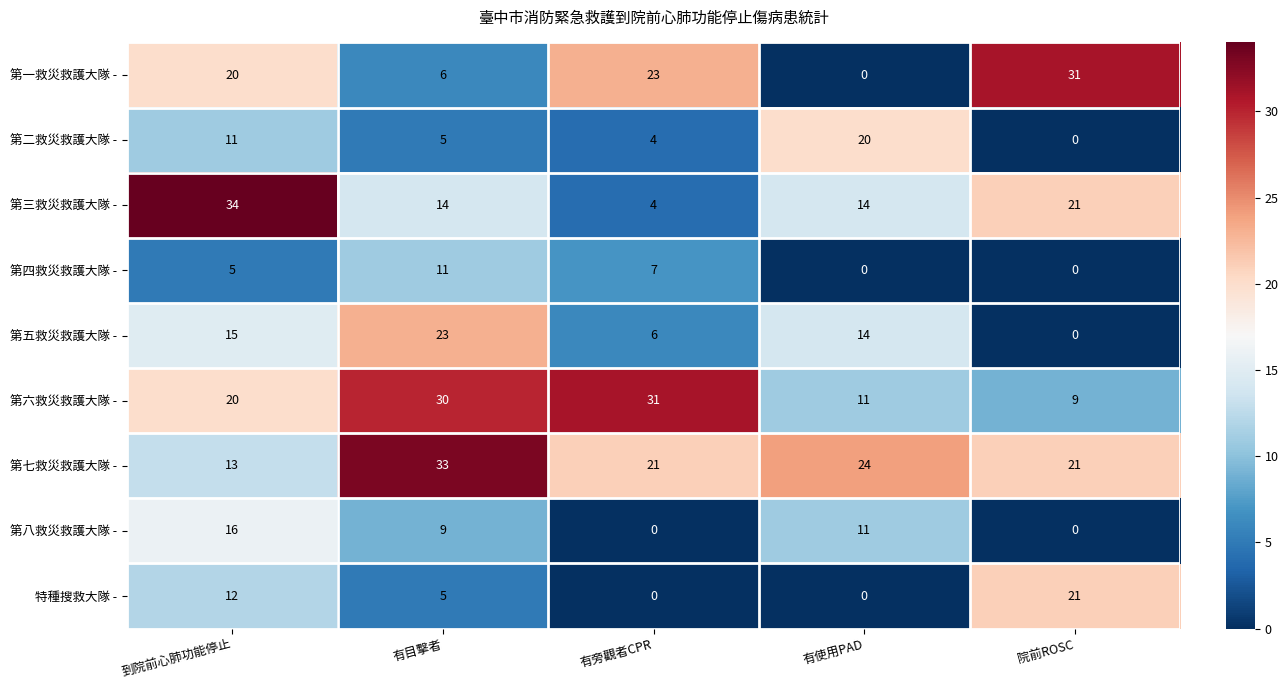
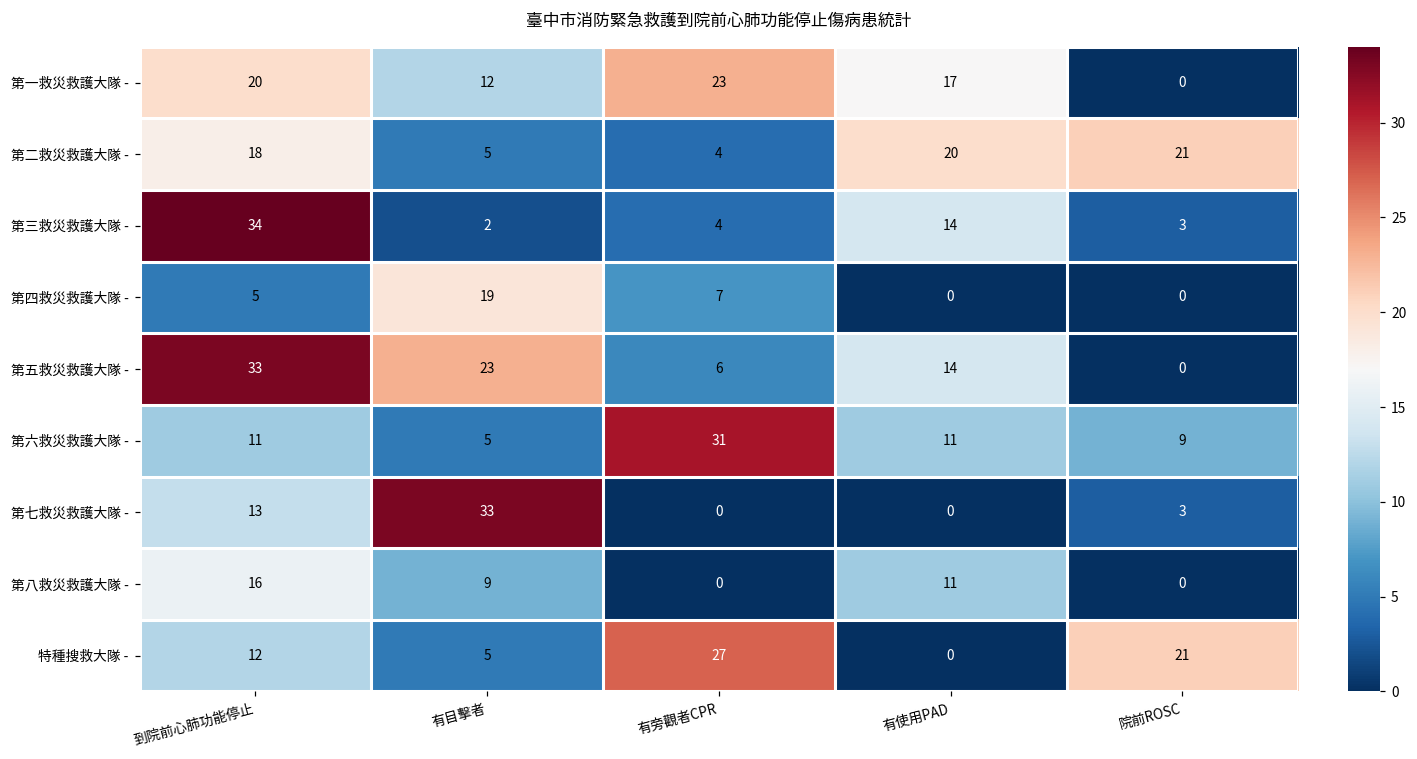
  {
    "第一救災救護大隊 -": {
      "到院前心肺功能停止": 20,
-     "有目擊者": 6,
+     "有目擊者": 12,
      "有旁觀者CPR": 23,
-     "有使用PAD": 0,
-     "院前ROSC": 31
+     "有使用PAD": 17,
+     "院前ROSC": 0
    },
    "第二救災救護大隊 -": {
-     "到院前心肺功能停止": 11,
+     "到院前心肺功能停止": 18,
      "有目擊者": 5,
      "有旁觀者CPR": 4,
      "有使用PAD": 20,
-     "院前ROSC": 0
+     "院前ROSC": 21
    },
    "第三救災救護大隊 -": {
      "到院前心肺功能停止": 34,
-     "有目擊者": 14,
+     "有目擊者": 2,
      "有旁觀者CPR": 4,
      "有使用PAD": 14,
-     "院前ROSC": 21
+     "院前ROSC": 3
    },
    "第四救災救護大隊 -": {
      "到院前心肺功能停止": 5,
-     "有目擊者": 11,
+     "有目擊者": 19,
      "有旁觀者CPR": 7,
      "有使用PAD": 0,
      "院前ROSC": 0
    },
    "第五救災救護大隊 -": {
-     "到院前心肺功能停止": 15,
+     "到院前心肺功能停止": 33,
      "有目擊者": 23,
      "有旁觀者CPR": 6,
      "有使用PAD": 14,
      "院前ROSC": 0
    },
    "第六救災救護大隊 -": {
-     "到院前心肺功能停止": 20,
-     "有目擊者": 30,
+     "到院前心肺功能停止": 11,
+     "有目擊者": 5,
      "有旁觀者CPR": 31,
      "有使用PAD": 11,
      "院前ROSC": 9
    },
    "第七救災救護大隊 -": {
      "到院前心肺功能停止": 13,
      "有目擊者": 33,
-     "有旁觀者CPR": 21,
-     "有使用PAD": 24,
-     "院前ROSC": 21
+     "有旁觀者CPR": 0,
+     "有使用PAD": 0,
+     "院前ROSC": 3
    },
    "第八救災救護大隊 -": {
      "到院前心肺功能停止": 16,
      "有目擊者": 9,
      "有旁觀者CPR": 0,
      "有使用PAD": 11,
      "院前ROSC": 0
    },
    "特種搜救大隊 -": {
      "到院前心肺功能停止": 12,
      "有目擊者": 5,
-     "有旁觀者CPR": 0,
+     "有旁觀者CPR": 27,
      "有使用PAD": 0,
      "院前ROSC": 21
    }
  }
